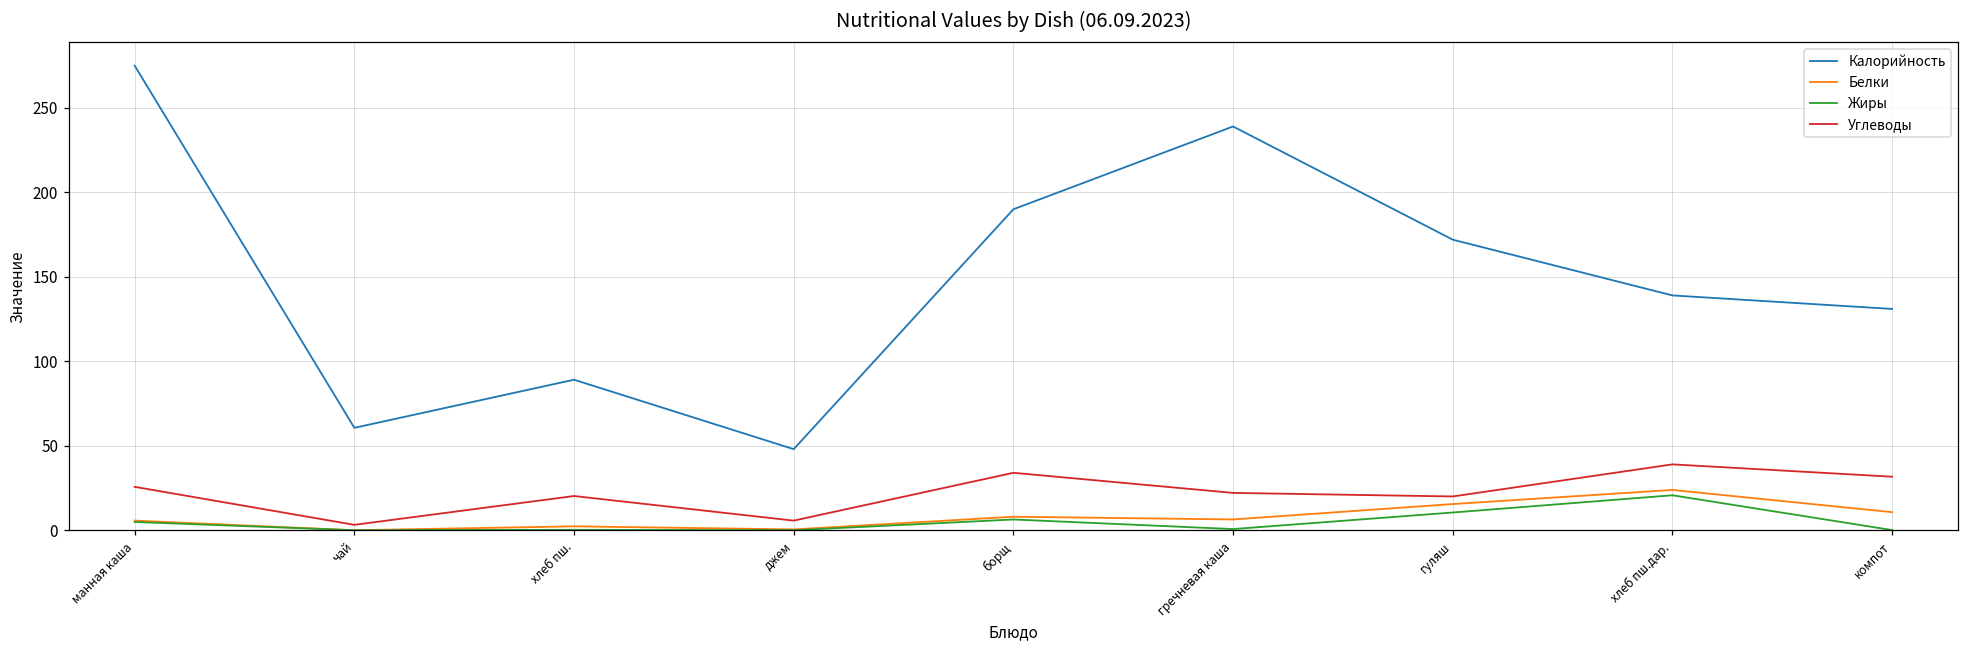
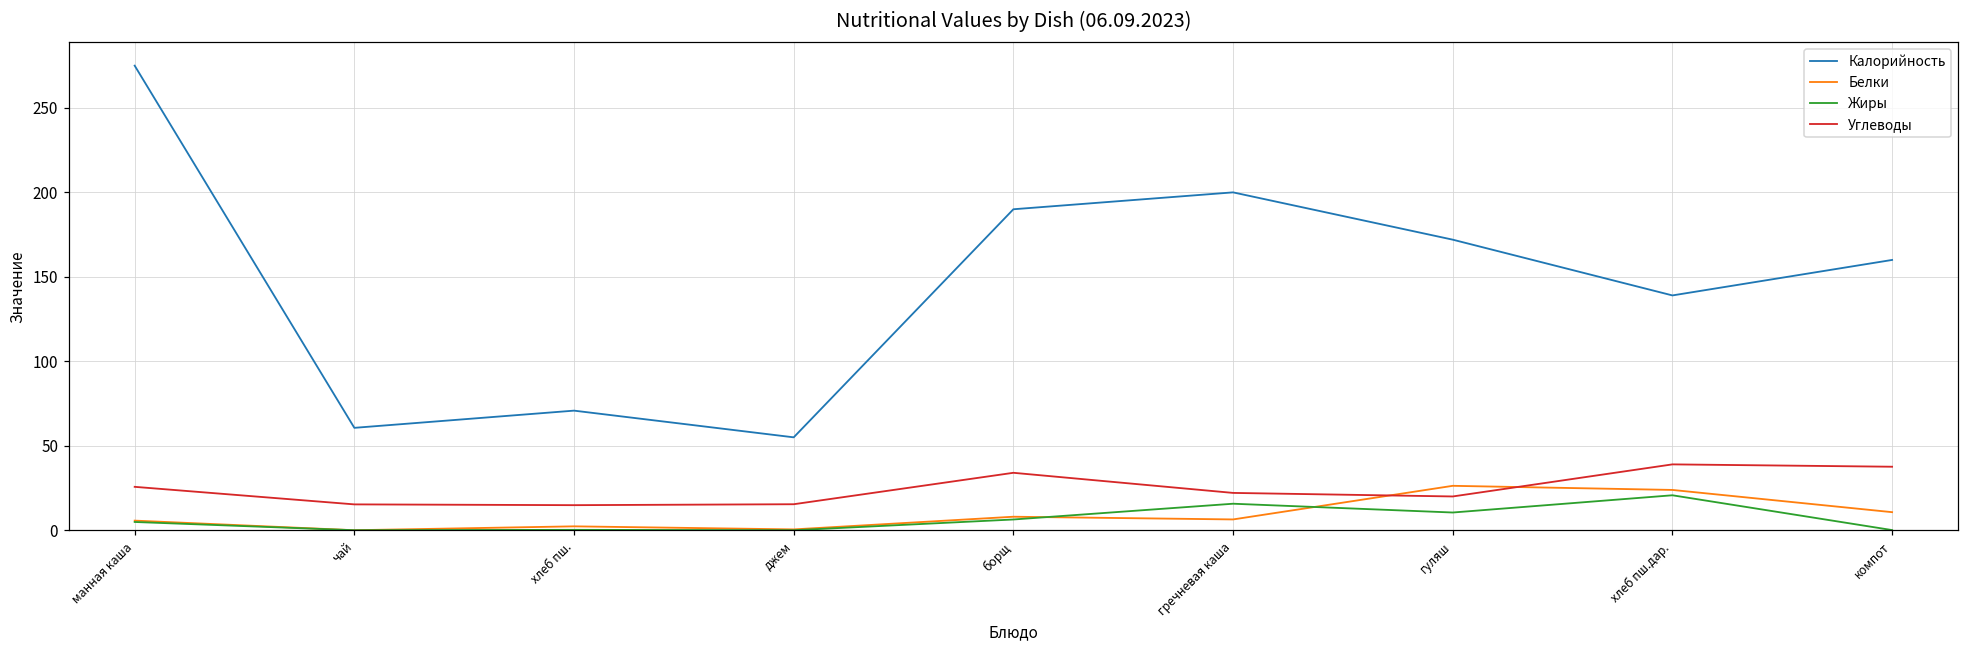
  {
    "Калорийность": {
      "манная каша": 275,
      "чай": 61,
-     "хлеб пш.": 89,
-     "джем": 48,
+     "хлеб пш.": 71,
+     "джем": 55,
      "борщ": 190,
-     "гречневая каша": 239,
+     "гречневая каша": 200,
      "гуляш": 172,
      "хлеб пш.дар.": 139,
-     "компот": 131
+     "компот": 160
    },
    "Белки": {
      "хлеб пш.": 2,
      "гречневая каша": 6,
-     "гуляш": 16,
+     "гуляш": 26,
      "хлеб пш.дар.": 24,
      "компот": 11
    },
    "Жиры": {
      "хлеб пш.": 0,
-     "гречневая каша": 1,
+     "гречневая каша": 16,
      "гуляш": 11,
      "хлеб пш.дар.": 21,
      "компот": 0
    },
    "Углеводы": {
      "манная каша": 26,
-     "чай": 3,
-     "хлеб пш.": 20,
-     "джем": 6,
+     "чай": 15,
+     "хлеб пш.": 15,
+     "джем": 15,
      "борщ": 34,
      "гречневая каша": 22,
      "гуляш": 20,
      "хлеб пш.дар.": 39,
-     "компот": 32
+     "компот": 38
    }
  }
